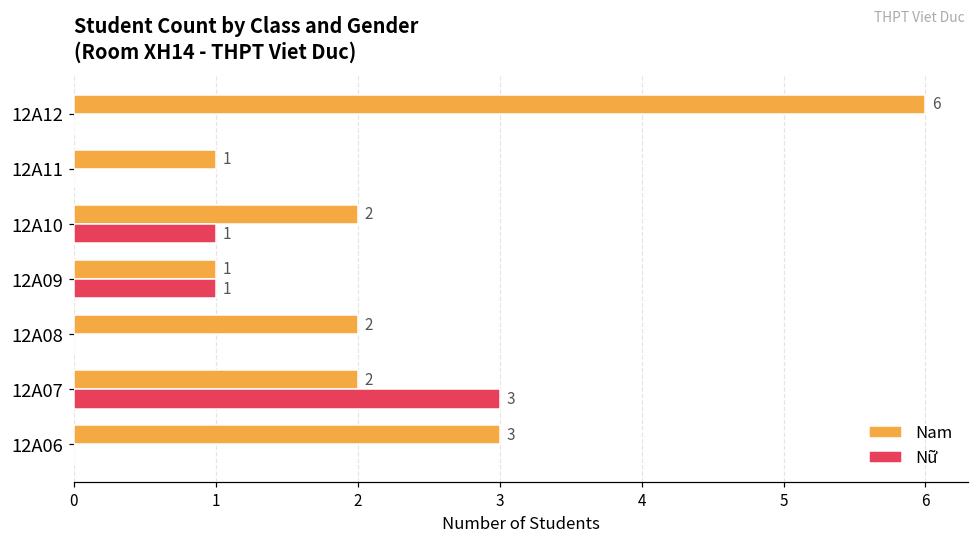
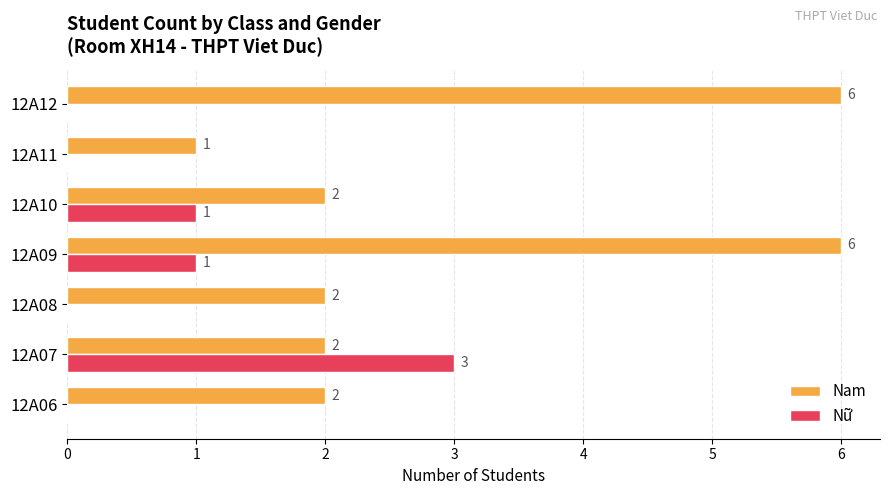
  {
    "Nam": {
      "12A12": 6,
      "12A11": 1,
      "12A10": 2,
-     "12A09": 1,
+     "12A09": 6,
      "12A08": 2,
      "12A07": 2,
-     "12A06": 3
+     "12A06": 2
    },
    "Nữ": {
      "12A10": 1,
      "12A09": 1,
      "12A07": 3
    }
  }
